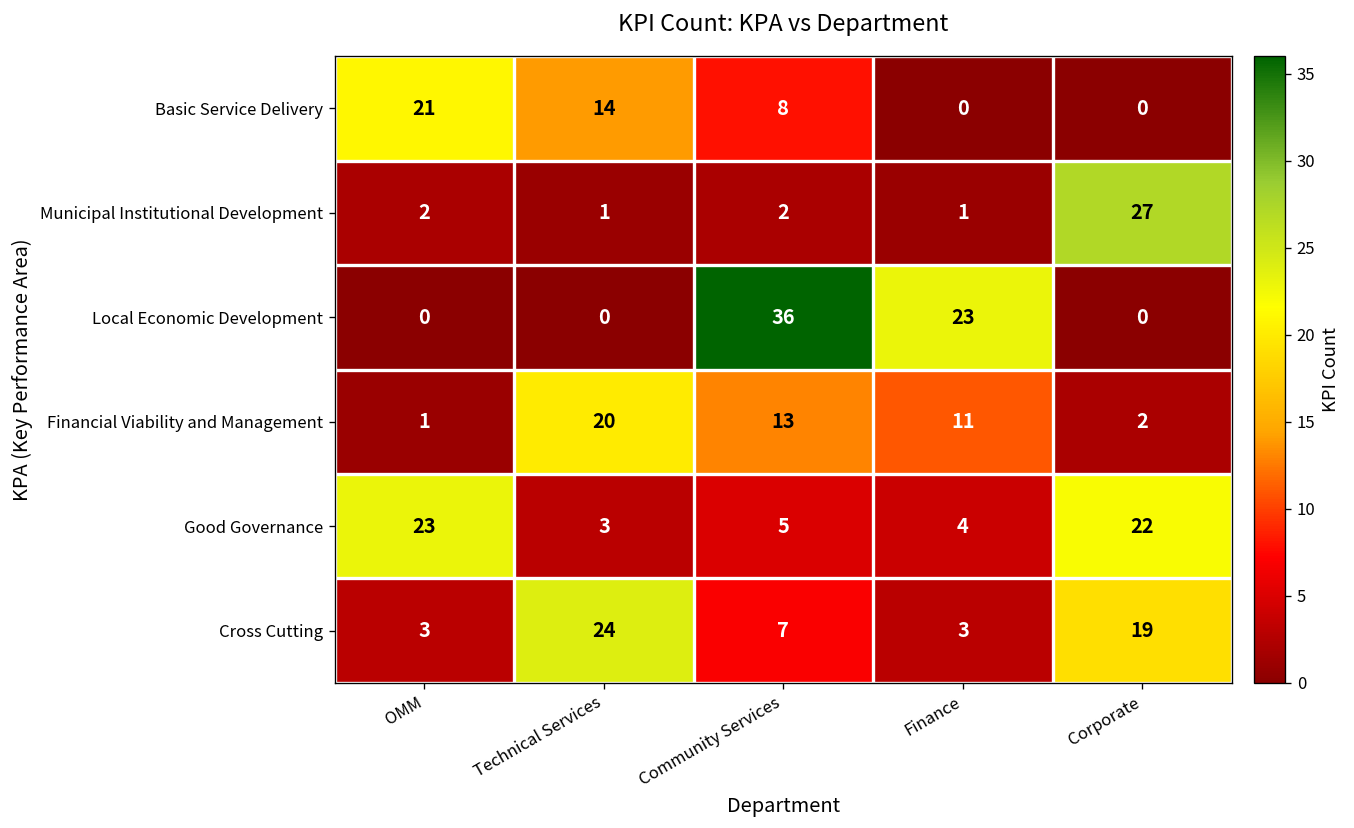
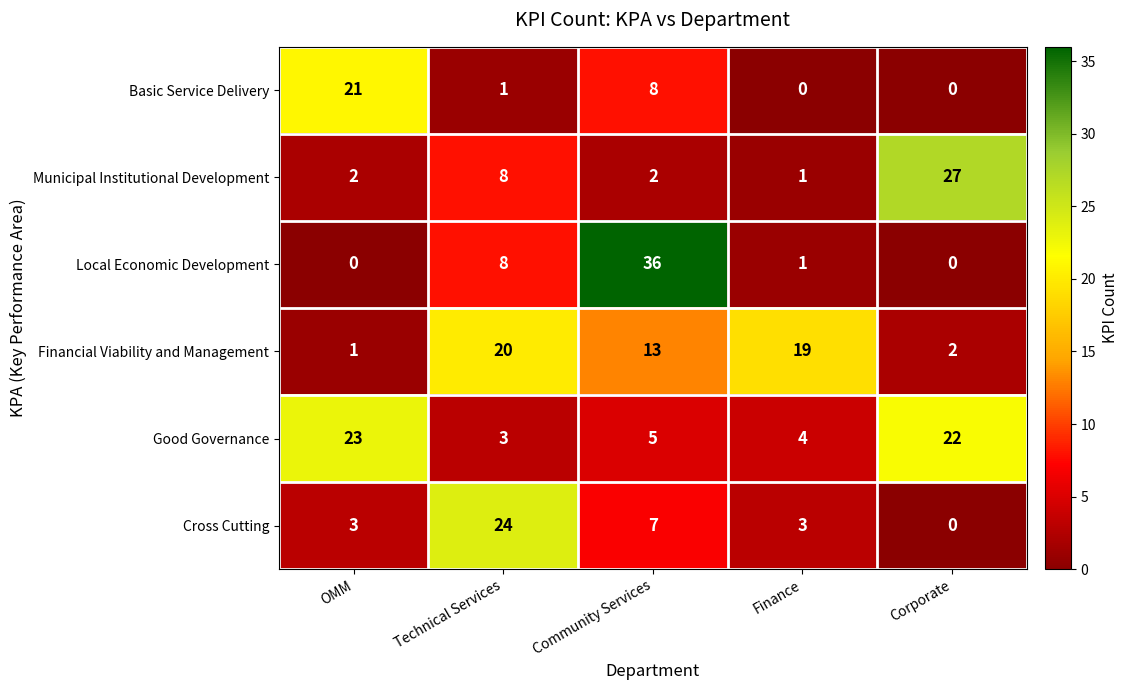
  {
    "Basic Service Delivery": {
      "OMM": 21,
-     "Technical Services": 14,
+     "Technical Services": 1,
      "Community Services": 8,
      "Finance": 0,
      "Corporate": 0
    },
    "Municipal Institutional Development": {
      "OMM": 2,
-     "Technical Services": 1,
+     "Technical Services": 8,
      "Community Services": 2,
      "Finance": 1,
      "Corporate": 27
    },
    "Local Economic Development": {
      "OMM": 0,
-     "Technical Services": 0,
+     "Technical Services": 8,
      "Community Services": 36,
-     "Finance": 23,
+     "Finance": 1,
      "Corporate": 0
    },
    "Financial Viability and Management": {
      "OMM": 1,
      "Technical Services": 20,
      "Community Services": 13,
-     "Finance": 11,
+     "Finance": 19,
      "Corporate": 2
    },
    "Good Governance": {
      "OMM": 23,
      "Technical Services": 3,
      "Community Services": 5,
      "Finance": 4,
      "Corporate": 22
    },
    "Cross Cutting": {
      "OMM": 3,
      "Technical Services": 24,
      "Community Services": 7,
      "Finance": 3,
-     "Corporate": 19
+     "Corporate": 0
    }
  }
